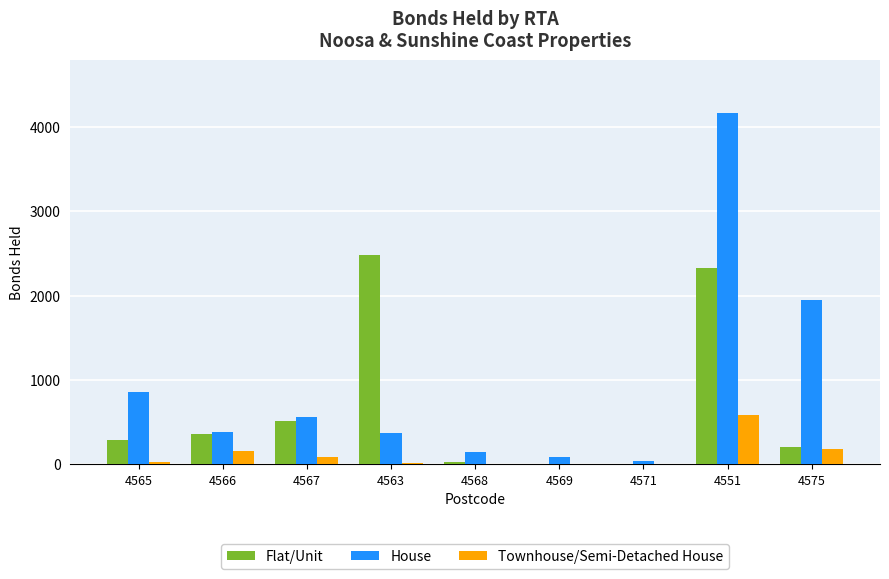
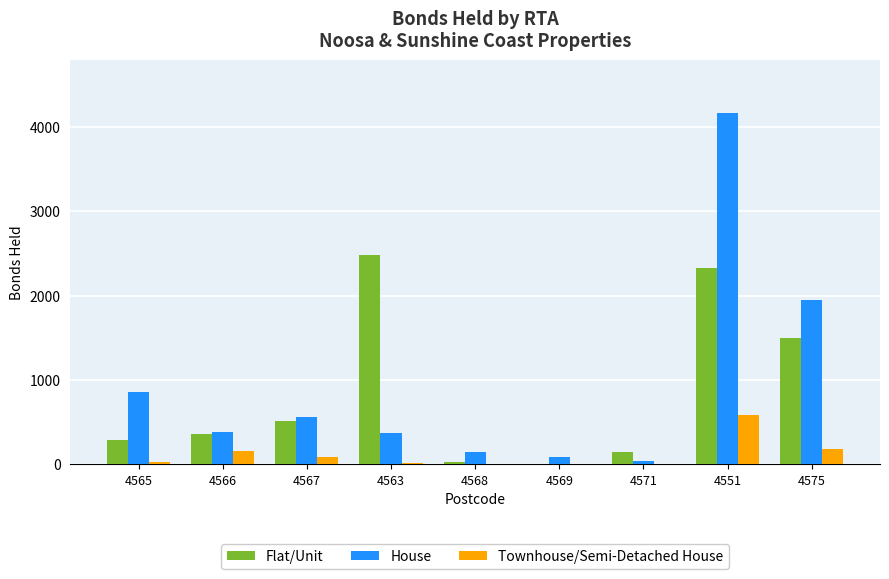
  {
    "Flat/Unit": {
      "4565": 300,
      "4566": 400,
      "4567": 500,
      "4563": 2500,
-     "4571": 0,
+     "4571": 100,
      "4551": 2300,
-     "4575": 200
+     "4575": 1500
    },
    "House": {
      "4565": 900,
      "4566": 400,
      "4567": 600,
      "4563": 400,
      "4568": 100,
      "4569": 100,
      "4571": 0,
      "4551": 4200,
      "4575": 1900
    },
    "Townhouse/Semi-Detached House": {
      "4566": 200,
      "4567": 100,
      "4568": 0,
      "4569": 0,
      "4571": 0,
      "4551": 600,
      "4575": 200
    }
  }
